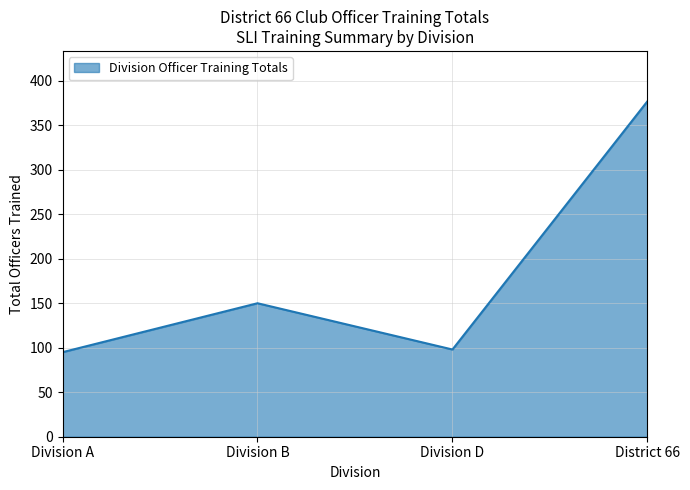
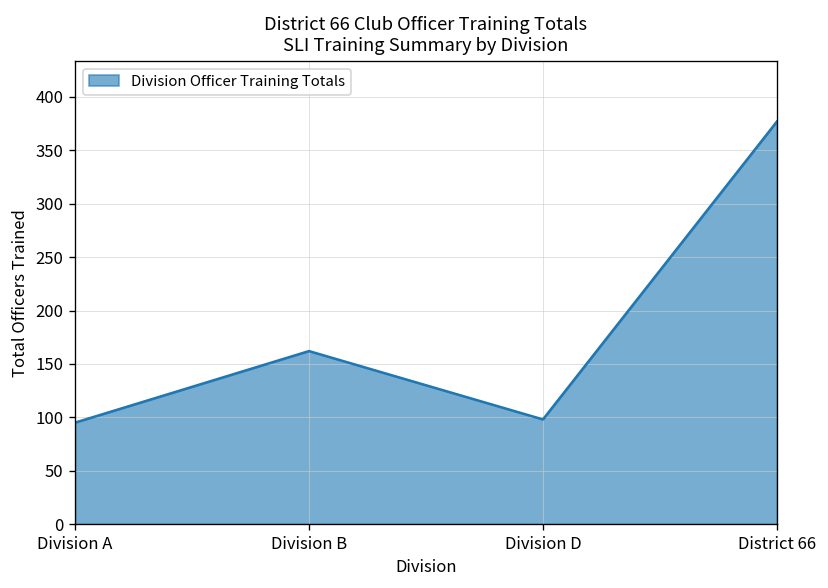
  {
    "Division A": 100,
-   "Division B": 150,
+   "Division B": 160,
    "Division D": 100,
    "District 66": 380
  }
